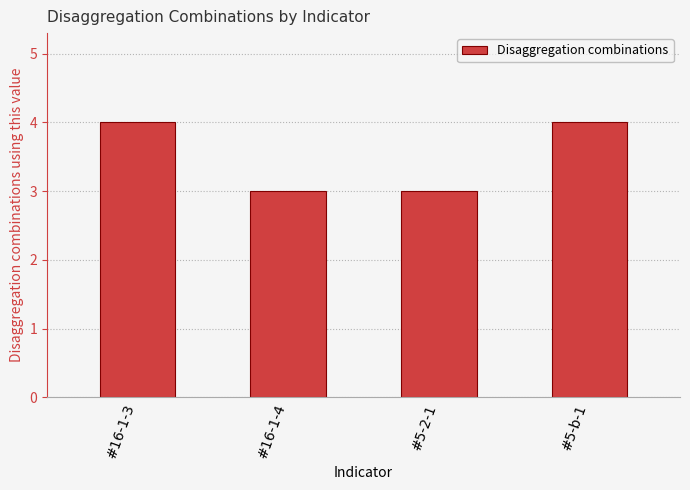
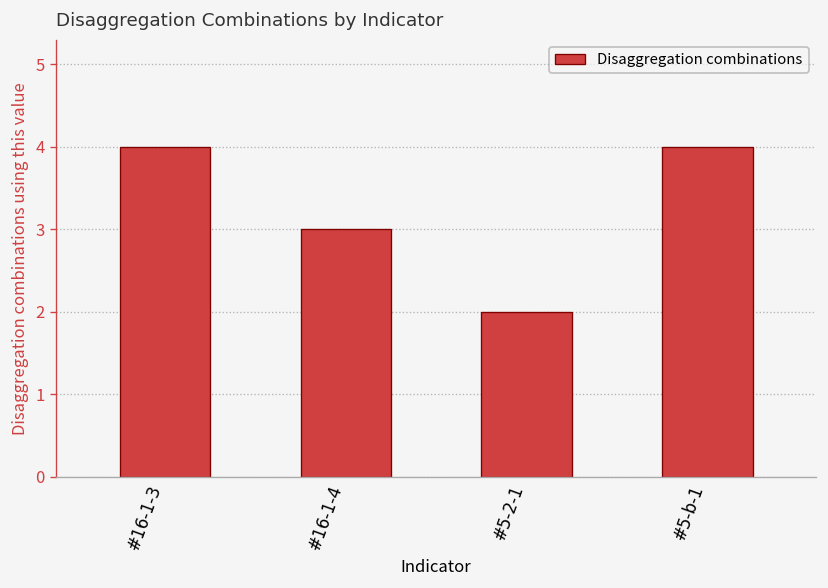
  {
    "#16-1-3": 4,
    "#16-1-4": 3,
-   "#5-2-1": 3,
+   "#5-2-1": 2,
    "#5-b-1": 4
  }
